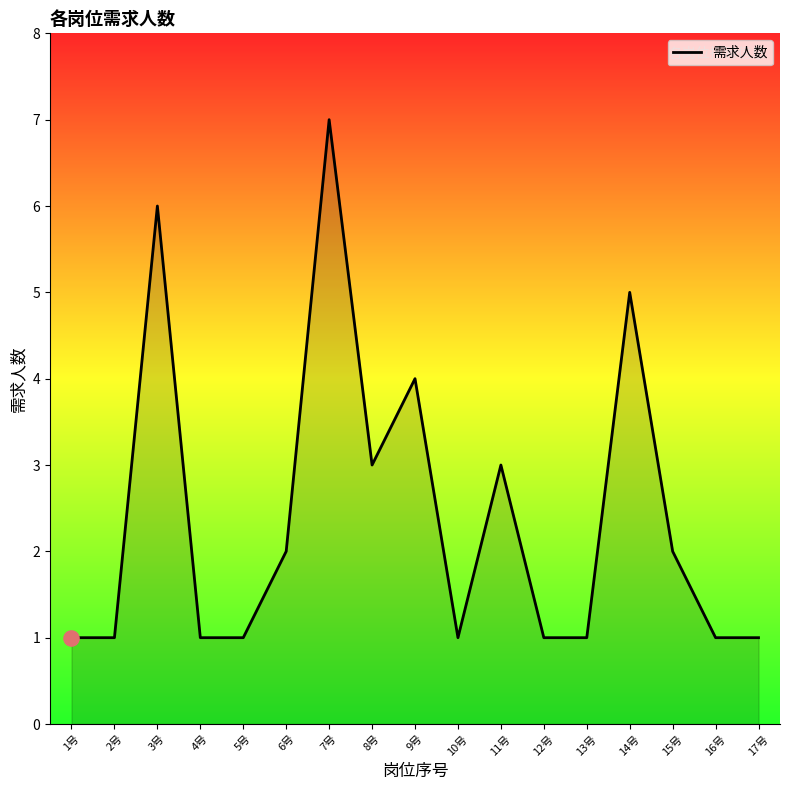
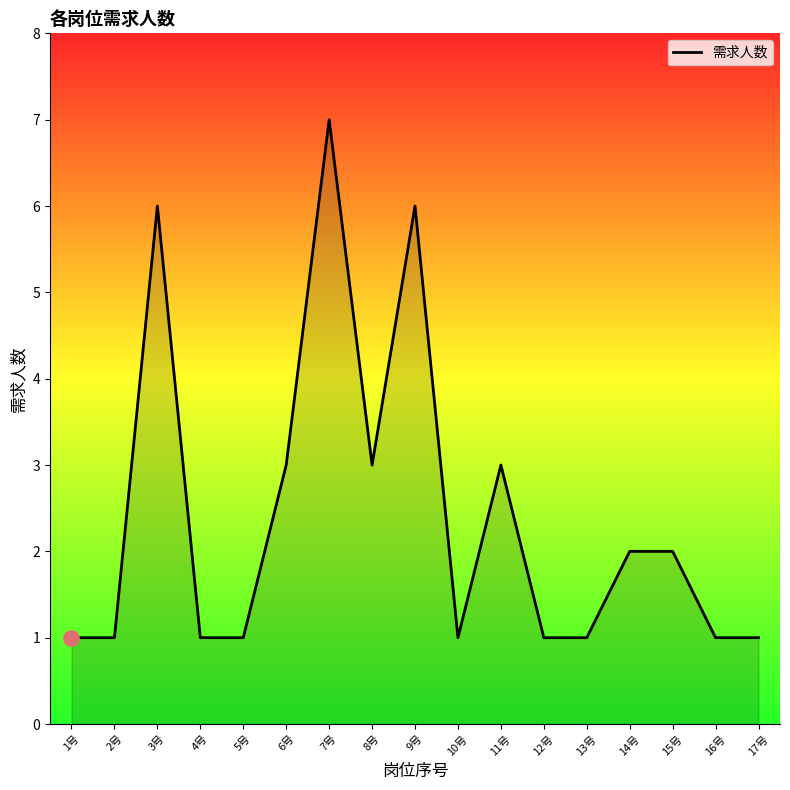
  {
    "需求人数": {
      "2号": 1,
      "3号": 6,
      "4号": 1,
      "5号": 1,
-     "6号": 2,
+     "6号": 3,
      "7号": 7,
      "8号": 3,
-     "9号": 4,
+     "9号": 6,
      "10号": 1,
      "11号": 3,
      "12号": 1,
      "13号": 1,
-     "14号": 5,
+     "14号": 2,
      "15号": 2,
      "16号": 1,
      "17号": 1
    }
  }
